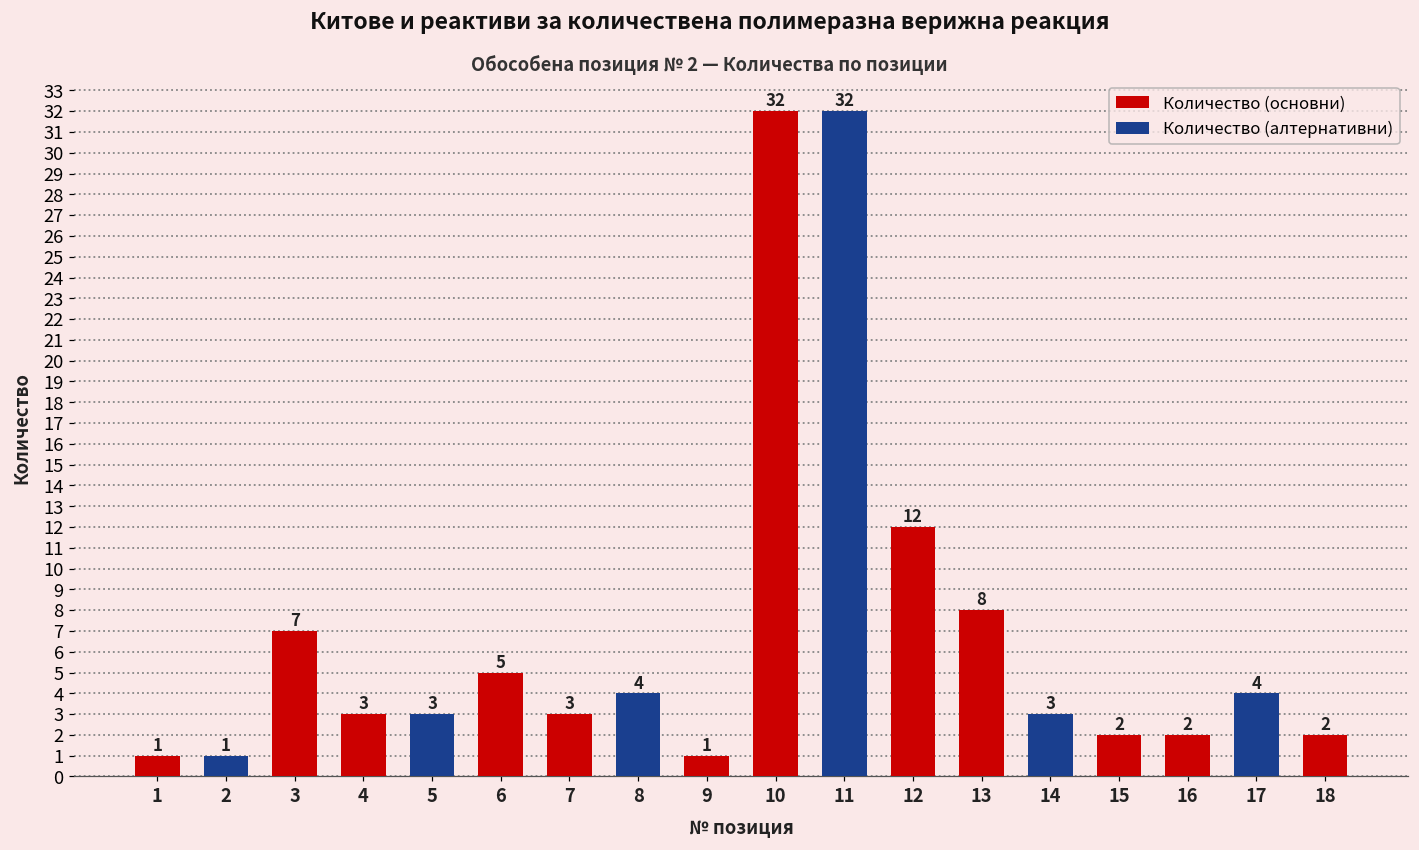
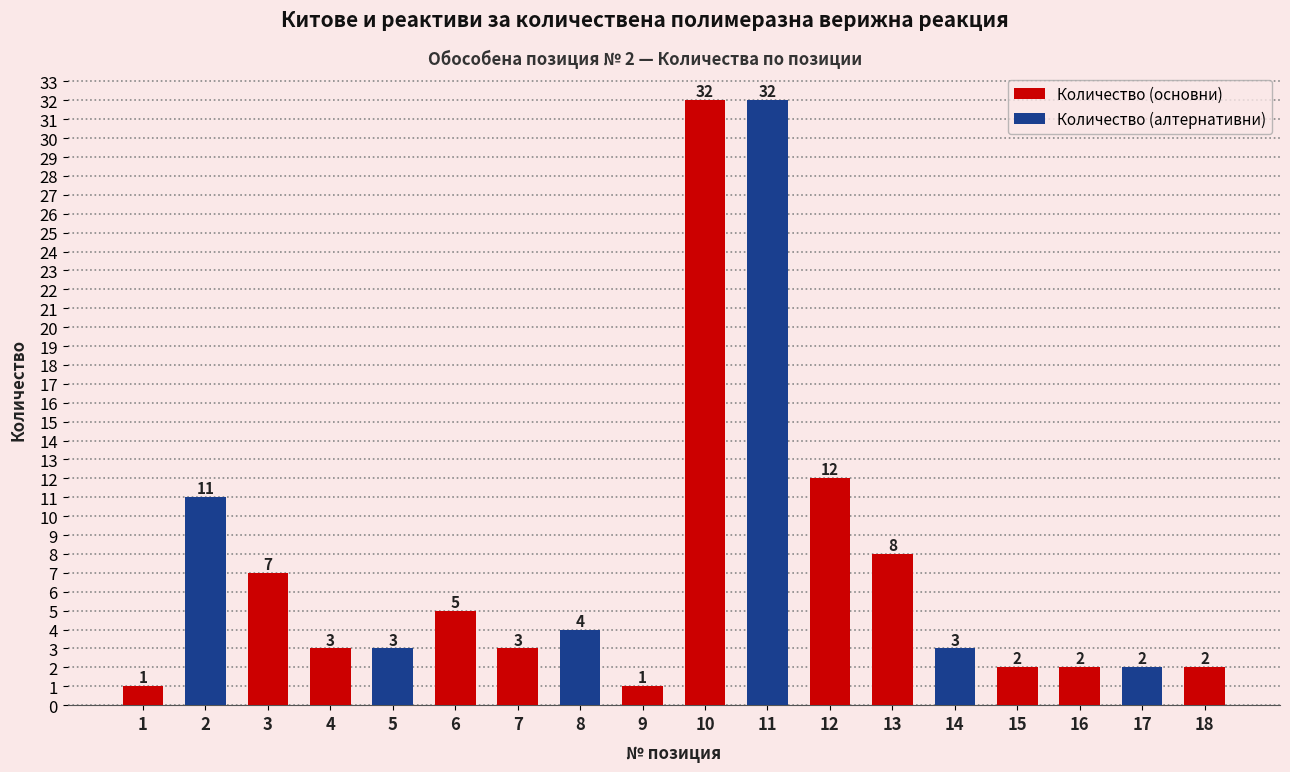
  {
    "1": 1,
-   "2": 1,
+   "2": 11,
    "3": 7,
    "4": 3,
    "5": 3,
    "6": 5,
    "7": 3,
    "8": 4,
    "9": 1,
    "10": 32,
    "11": 32,
    "12": 12,
    "13": 8,
    "14": 3,
    "15": 2,
    "16": 2,
-   "17": 4,
+   "17": 2,
    "18": 2
  }
